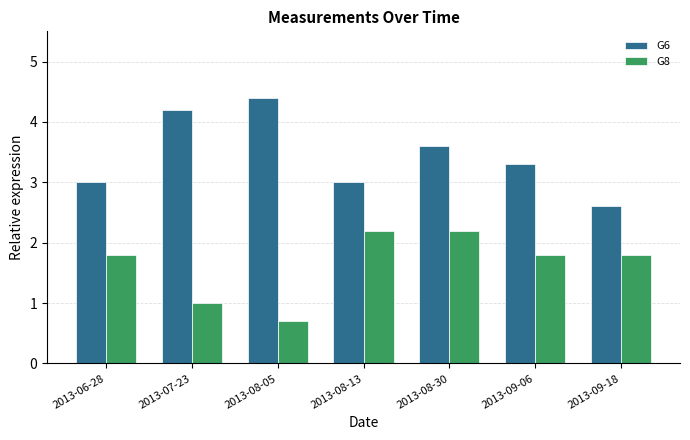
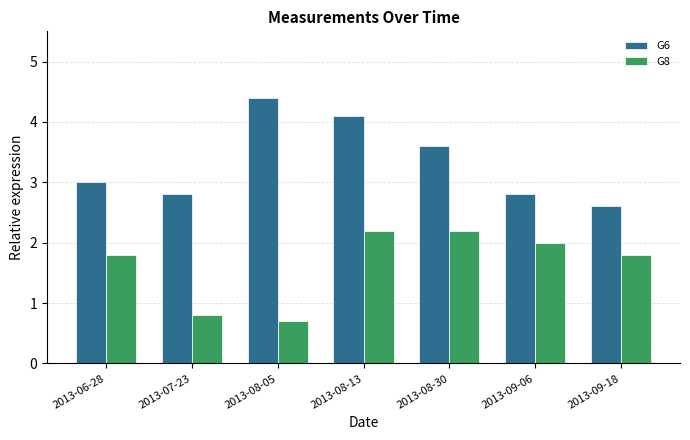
  {
    "G6": {
      "2013-06-28": 3.0,
-     "2013-07-23": 4.2,
+     "2013-07-23": 2.8,
      "2013-08-05": 4.4,
-     "2013-08-13": 3.0,
+     "2013-08-13": 4.1,
      "2013-08-30": 3.6,
-     "2013-09-06": 3.3,
+     "2013-09-06": 2.8,
      "2013-09-18": 2.6
    },
    "G8": {
      "2013-06-28": 1.8,
-     "2013-07-23": 1.0,
+     "2013-07-23": 0.8,
      "2013-08-05": 0.7,
      "2013-08-13": 2.2,
      "2013-08-30": 2.2,
-     "2013-09-06": 1.8,
+     "2013-09-06": 2.0,
      "2013-09-18": 1.8
    }
  }
